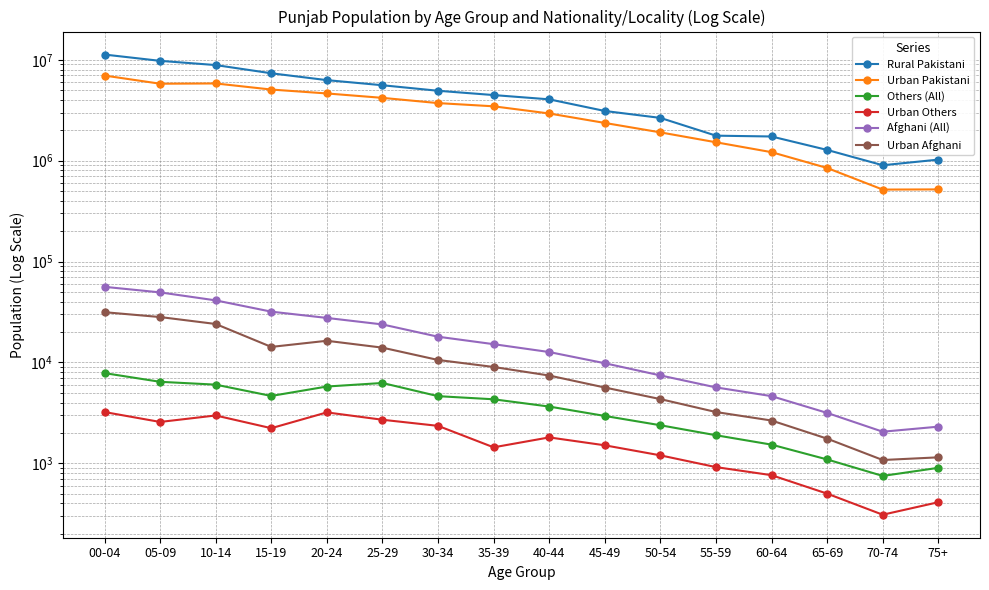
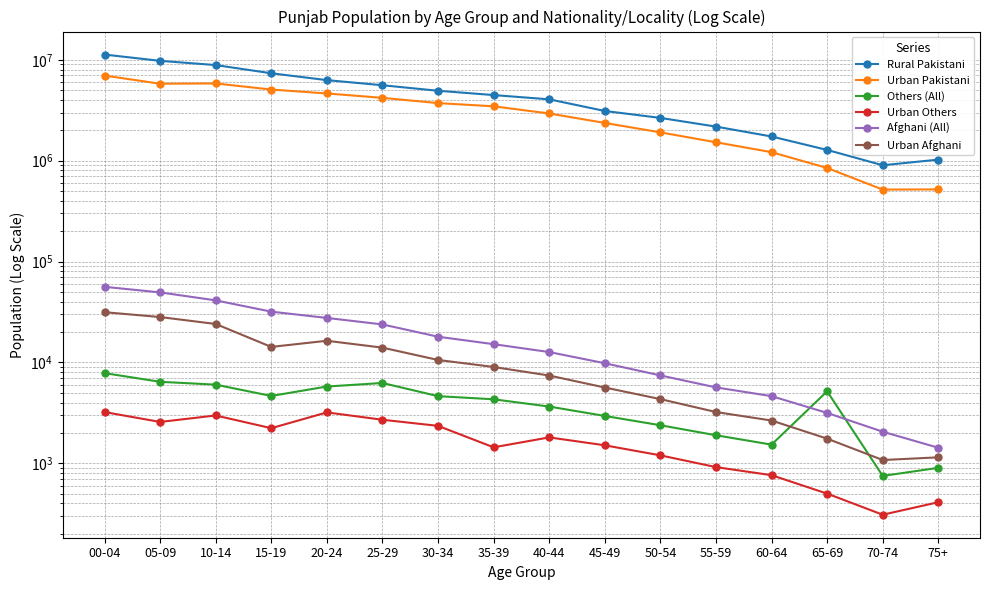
  {
    "Rural Pakistani": {
      "00-04": 11000000,
      "05-09": 10000000,
      "10-14": 9000000,
      "15-19": 7000000,
      "20-24": 6000000,
      "25-29": 6000000,
      "30-34": 5000000,
      "35-39": 4000000,
      "40-44": 4100000,
      "45-49": 3100000,
      "50-54": 2700000,
-     "55-59": 1800000,
+     "55-59": 2200000,
      "60-64": 1700000,
      "65-69": 1300000,
      "70-74": 900000,
      "75+": 1000000
    },
    "Urban Pakistani": {
      "00-04": 7000000,
      "05-09": 6000000,
      "10-14": 6000000,
      "15-19": 5000000,
      "20-24": 5000000,
      "25-29": 4200000,
      "30-34": 3700000,
      "35-39": 3500000,
      "40-44": 2900000,
      "45-49": 2400000,
      "50-54": 1900000,
      "55-59": 1500000,
      "60-64": 1200000,
      "65-69": 800000,
      "70-74": 500000,
      "75+": 500000
    },
    "Others (All)": {
      "00-04": 8000,
      "05-09": 6000,
      "10-14": 6000,
      "15-19": 5000,
      "20-24": 6000,
      "25-29": 6000,
      "30-34": 5000,
      "35-39": 4300,
      "40-44": 3600,
      "45-49": 2900,
      "50-54": 2400,
      "55-59": 1900,
      "60-64": 1500,
-     "65-69": 1100,
+     "65-69": 5000,
      "70-74": 700,
      "75+": 900
    },
    "Urban Others": {
      "00-04": 3200,
      "05-09": 2600,
      "10-14": 3000,
      "15-19": 2200,
      "20-24": 3200,
      "25-29": 2700,
      "30-34": 2300,
      "35-39": 1400,
      "40-44": 1800,
      "45-49": 1500,
      "50-54": 1200,
      "55-59": 900,
      "60-64": 800,
      "65-69": 500,
      "70-74": 310,
      "75+": 410
    },
    "Afghani (All)": {
      "00-04": 60000,
      "05-09": 50000,
      "10-14": 41000,
      "15-19": 32000,
      "20-24": 28000,
      "25-29": 24000,
      "30-34": 18000,
      "35-39": 15000,
      "40-44": 13000,
      "45-49": 10000,
      "50-54": 7000,
      "55-59": 6000,
      "60-64": 5000,
      "65-69": 3200,
      "70-74": 2100,
-     "75+": 2300
+     "75+": 1400
    },
    "Urban Afghani": {
      "00-04": 31000,
      "05-09": 28000,
      "10-14": 24000,
      "15-19": 14000,
      "20-24": 16000,
      "25-29": 14000,
      "30-34": 11000,
      "35-39": 9000,
      "40-44": 7000,
      "45-49": 6000,
      "50-54": 4300,
      "55-59": 3200,
      "60-64": 2700,
      "65-69": 1800,
      "70-74": 1100,
      "75+": 1100
    }
  }
